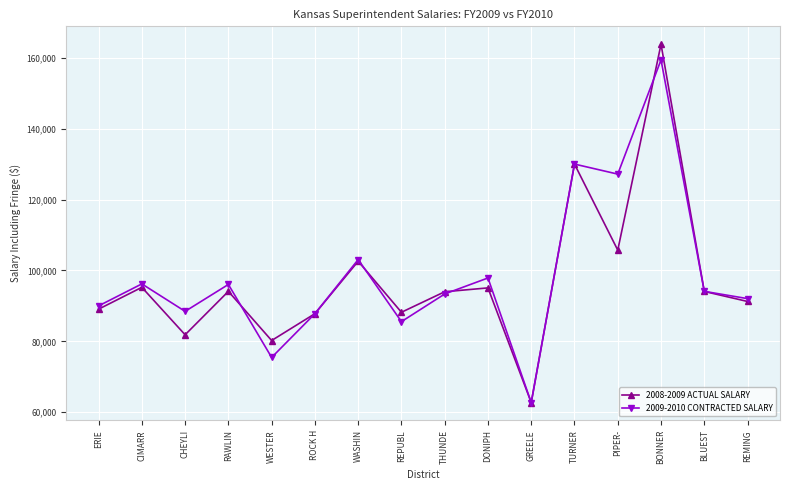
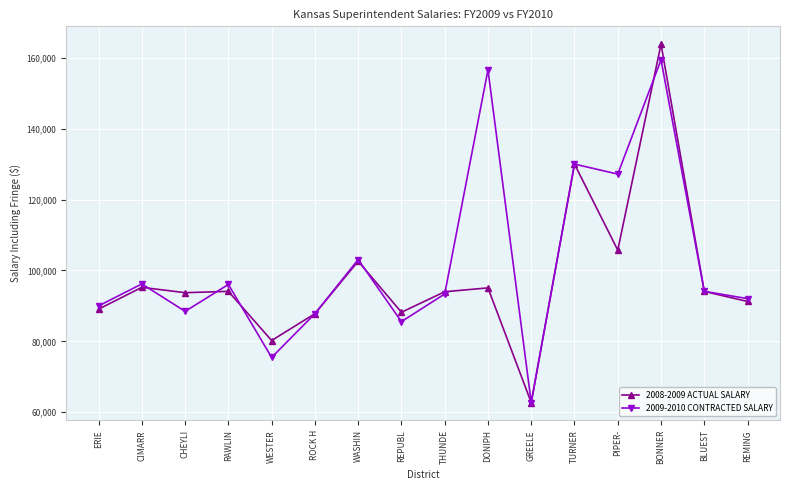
  {
    "2008-2009 ACTUAL SALARY": {
      "ERIE": "89,000",
      "CIMARR": "95,000",
-     "CHEYLI": "82,000",
+     "CHEYLI": "94,000",
      "RAWLIN": "94,000",
      "WESTER": "80,000",
      "REPUBL": "88,000",
      "DONIPH": "95,000",
      "PIPER-": "106,000",
      "BONNER": "164,000",
      "REMING": "91,000"
    },
    "2009-2010 CONTRACTED SALARY": {
      "ERIE": "90,000",
      "CIMARR": "96,000",
      "CHEYLI": "88,000",
      "RAWLIN": "96,000",
      "WESTER": "75,000",
      "REPUBL": "86,000",
-     "DONIPH": "98,000",
+     "DONIPH": "157,000",
      "PIPER-": "127,000",
      "BONNER": "159,000",
      "REMING": "92,000"
    }
  }
